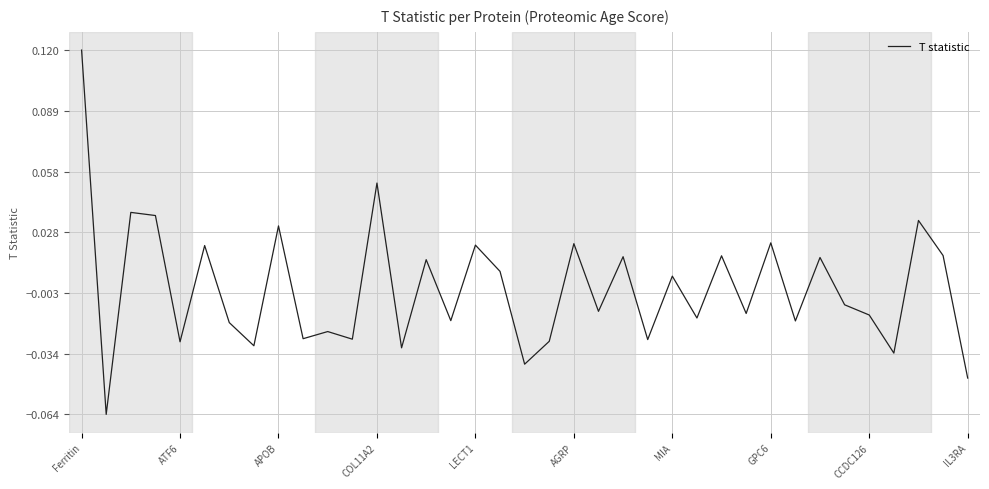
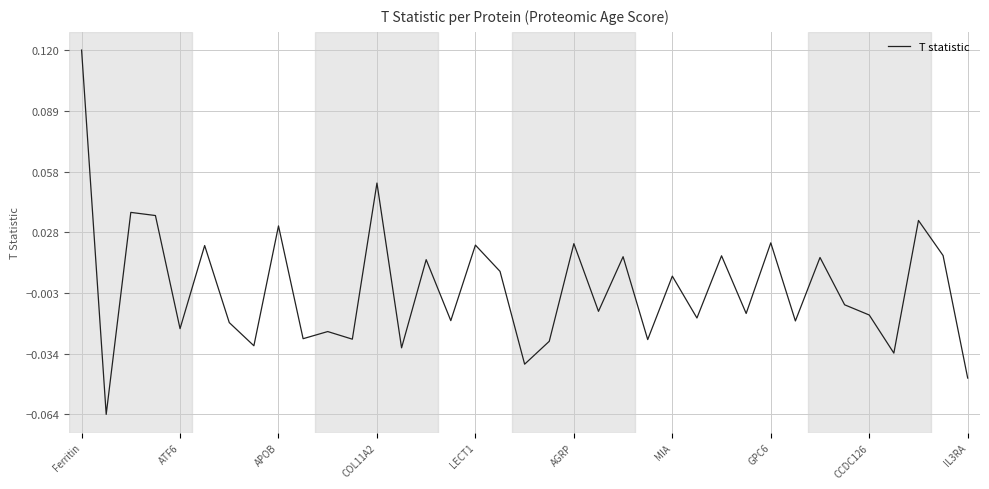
  {
    "Ferritin": 0.120,
-   "ATF6": -0.028,
+   "ATF6": -0.021,
    "APOB": 0.031,
    "COL11A2": 0.053,
    "LECT1": 0.021,
    "AGRP": 0.022,
    "MIA": 0.006,
    "GPC6": 0.022,
    "CCDC126": -0.014,
    "IL3RA": -0.046
  }
